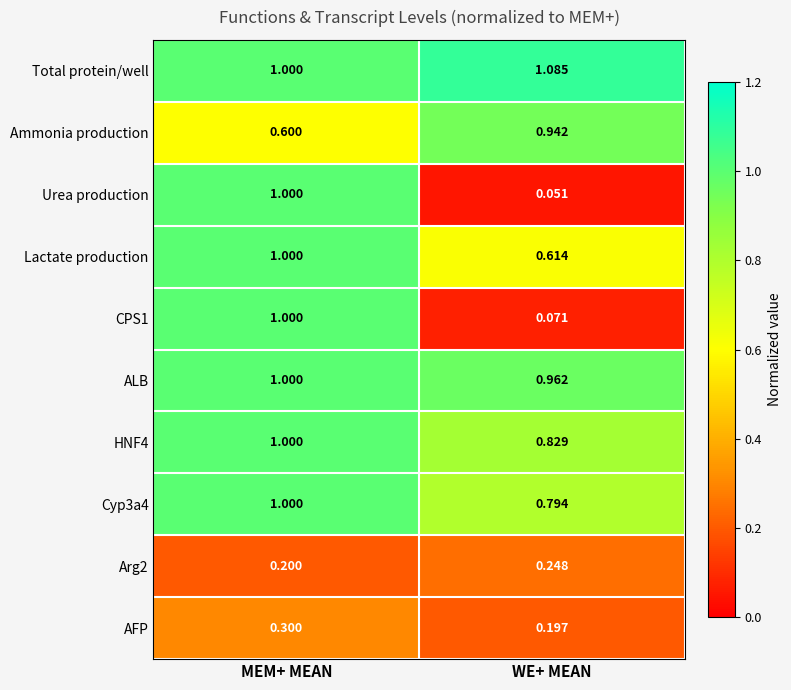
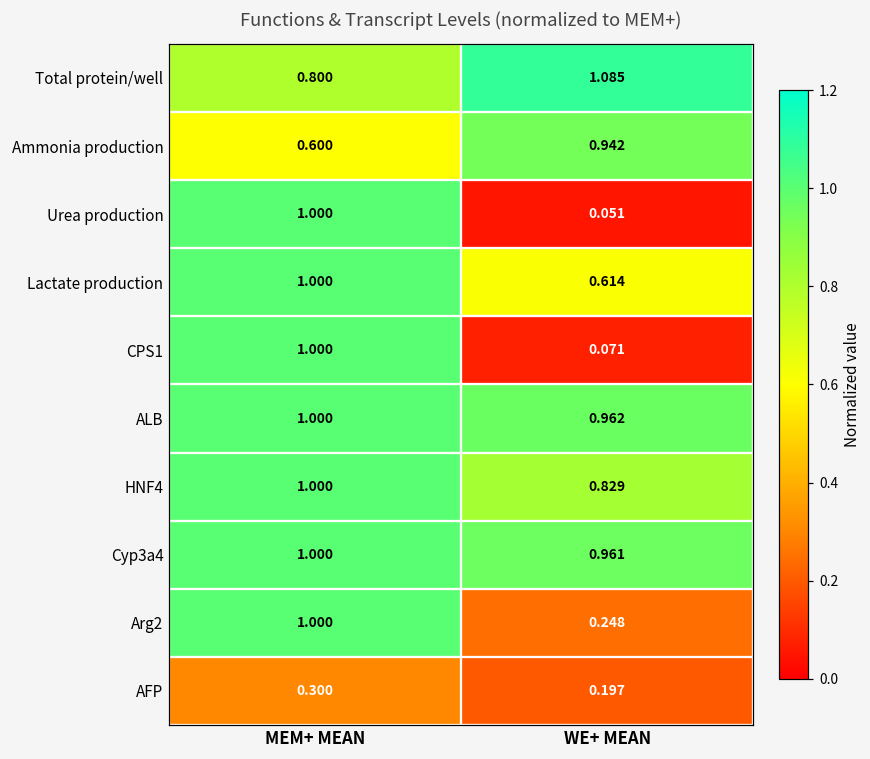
  {
    "Total protein/well": {
-     "MEM+ MEAN": 1.000,
+     "MEM+ MEAN": 0.800,
      "WE+ MEAN": 1.085
    },
    "Ammonia production": {
      "MEM+ MEAN": 0.600,
      "WE+ MEAN": 0.942
    },
    "Urea production": {
      "MEM+ MEAN": 1.000,
      "WE+ MEAN": 0.051
    },
    "Lactate production": {
      "MEM+ MEAN": 1.000,
      "WE+ MEAN": 0.614
    },
    "CPS1": {
      "MEM+ MEAN": 1.000,
      "WE+ MEAN": 0.071
    },
    "ALB": {
      "MEM+ MEAN": 1.000,
      "WE+ MEAN": 0.962
    },
    "HNF4": {
      "MEM+ MEAN": 1.000,
      "WE+ MEAN": 0.829
    },
    "Cyp3a4": {
      "MEM+ MEAN": 1.000,
-     "WE+ MEAN": 0.794
+     "WE+ MEAN": 0.961
    },
    "Arg2": {
-     "MEM+ MEAN": 0.200,
+     "MEM+ MEAN": 1.000,
      "WE+ MEAN": 0.248
    },
    "AFP": {
      "MEM+ MEAN": 0.300,
      "WE+ MEAN": 0.197
    }
  }
